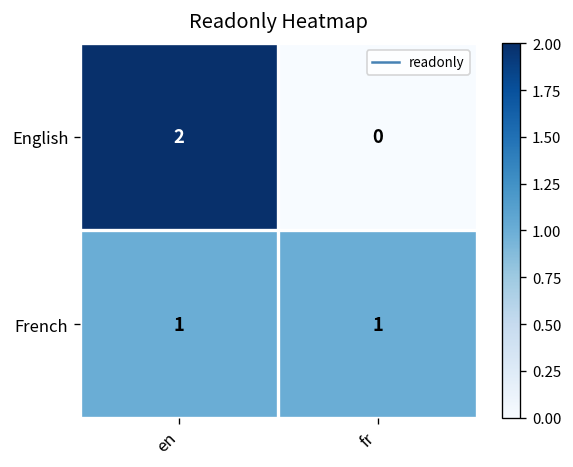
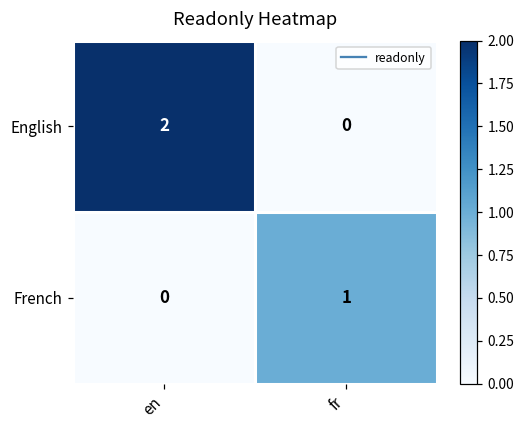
  {
    "English": {
      "en": 2,
      "fr": 0
    },
    "French": {
-     "en": 1,
+     "en": 0,
      "fr": 1
    }
  }
